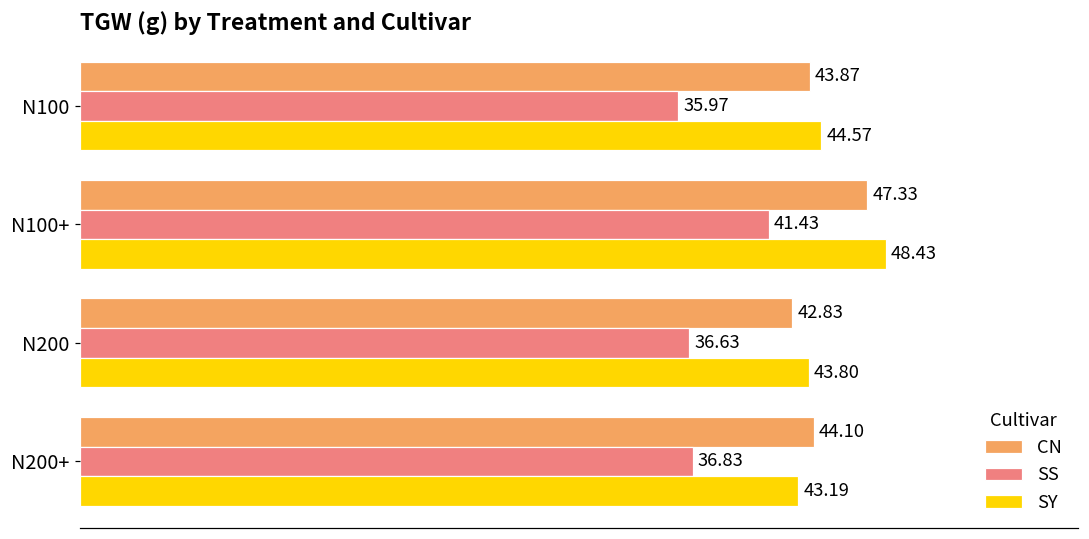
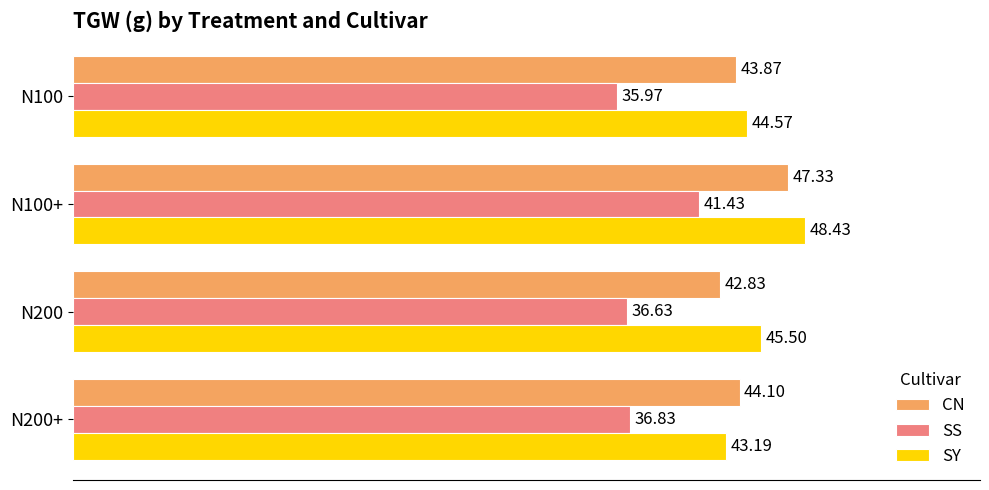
  {
    "SY": {
      "N100": 44.57,
      "N100+": 48.43,
-     "N200": 43.80,
+     "N200": 45.50,
      "N200+": 43.19
    }
  }
